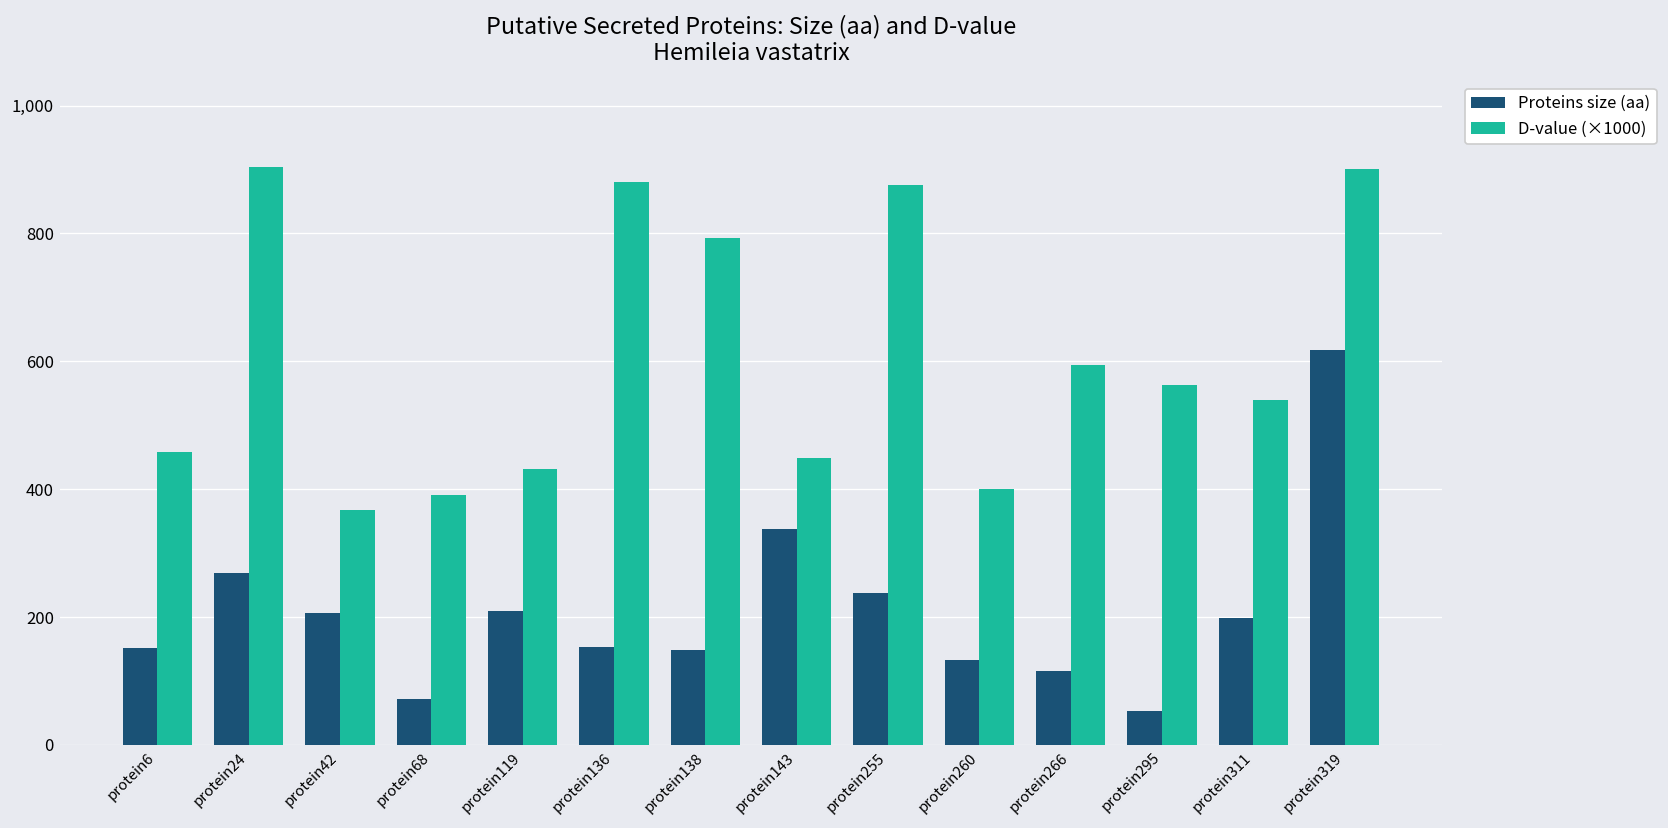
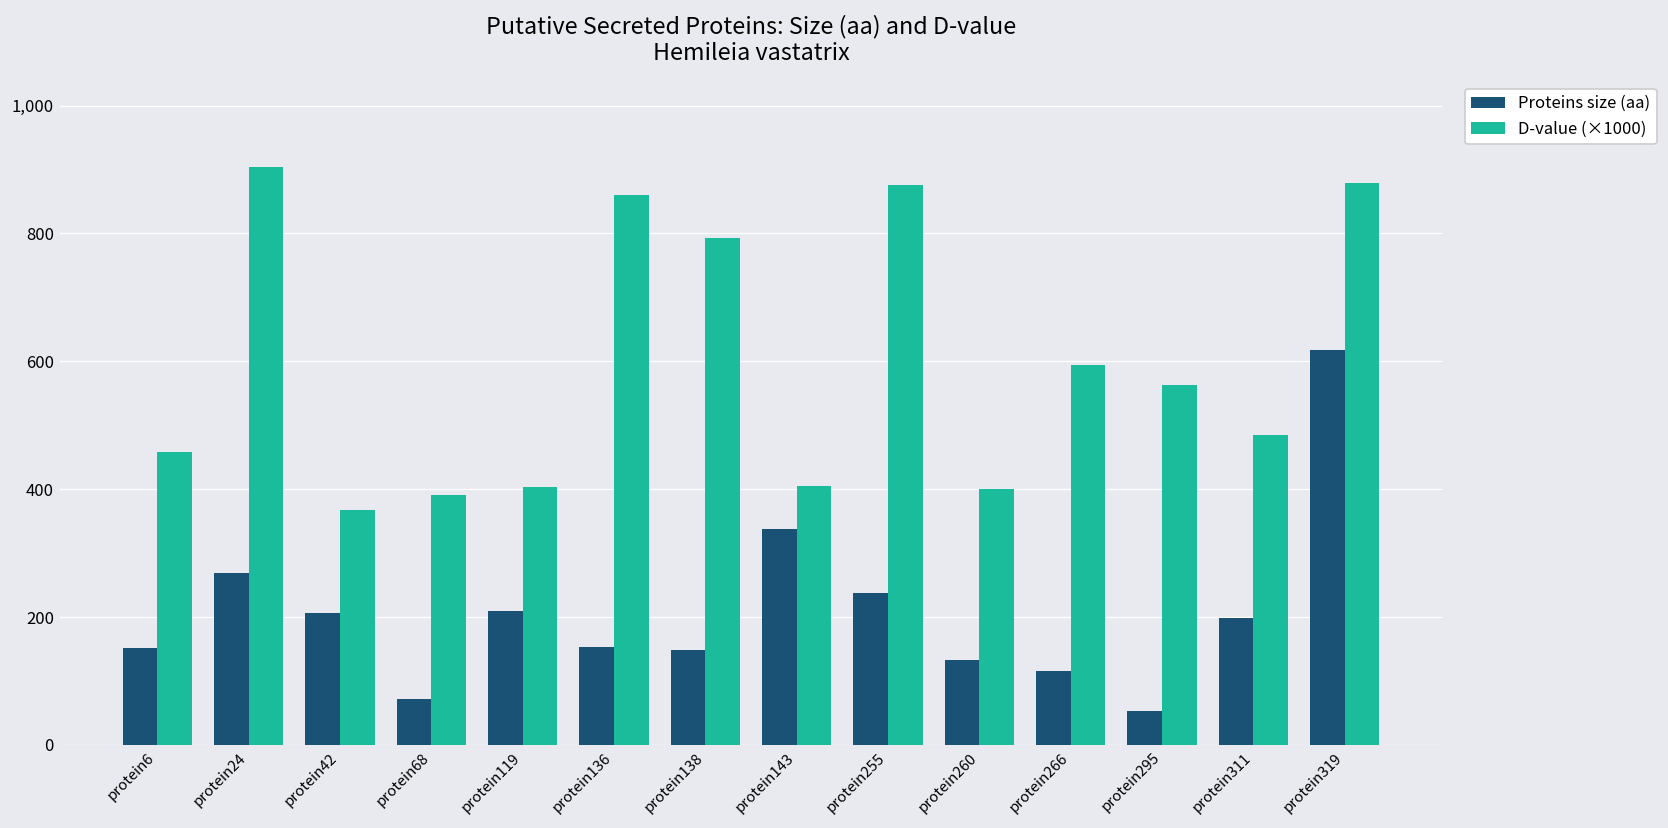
  {
    "Proteins size (aa)": {
      "protein6": 150,
      "protein24": 270,
      "protein42": 210,
      "protein68": 70,
      "protein119": 210,
      "protein136": 150,
      "protein138": 150,
      "protein143": 340,
      "protein255": 240,
      "protein260": 130,
      "protein266": 120,
      "protein295": 50,
      "protein311": 200,
      "protein319": 620
    },
    "D-value (×1000)": {
      "protein6": 460,
      "protein24": 900,
      "protein42": 370,
      "protein68": 390,
-     "protein119": 430,
-     "protein136": 880,
+     "protein119": 400,
+     "protein136": 860,
      "protein138": 790,
-     "protein143": 450,
+     "protein143": 410,
      "protein255": 880,
      "protein260": 400,
      "protein266": 600,
      "protein295": 560,
-     "protein311": 540,
-     "protein319": 900
+     "protein311": 480,
+     "protein319": 880
    }
  }
